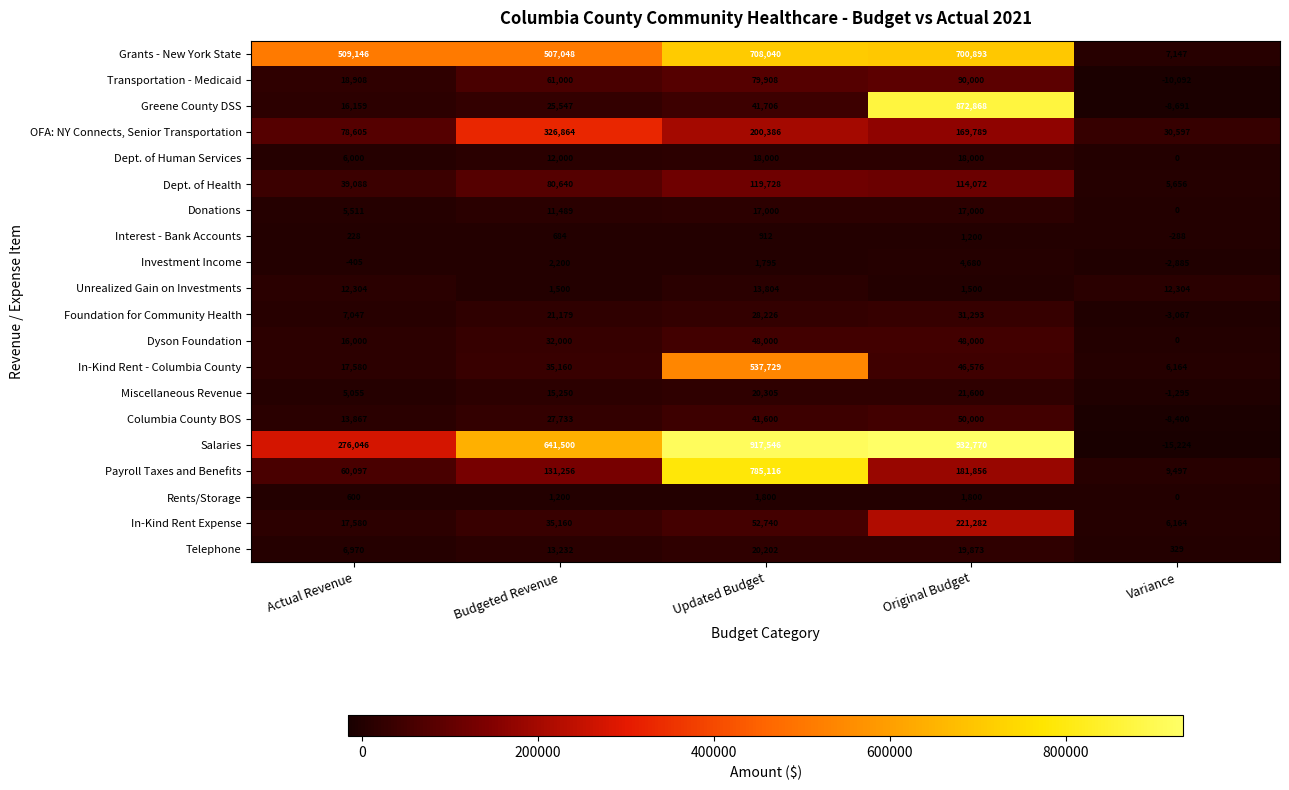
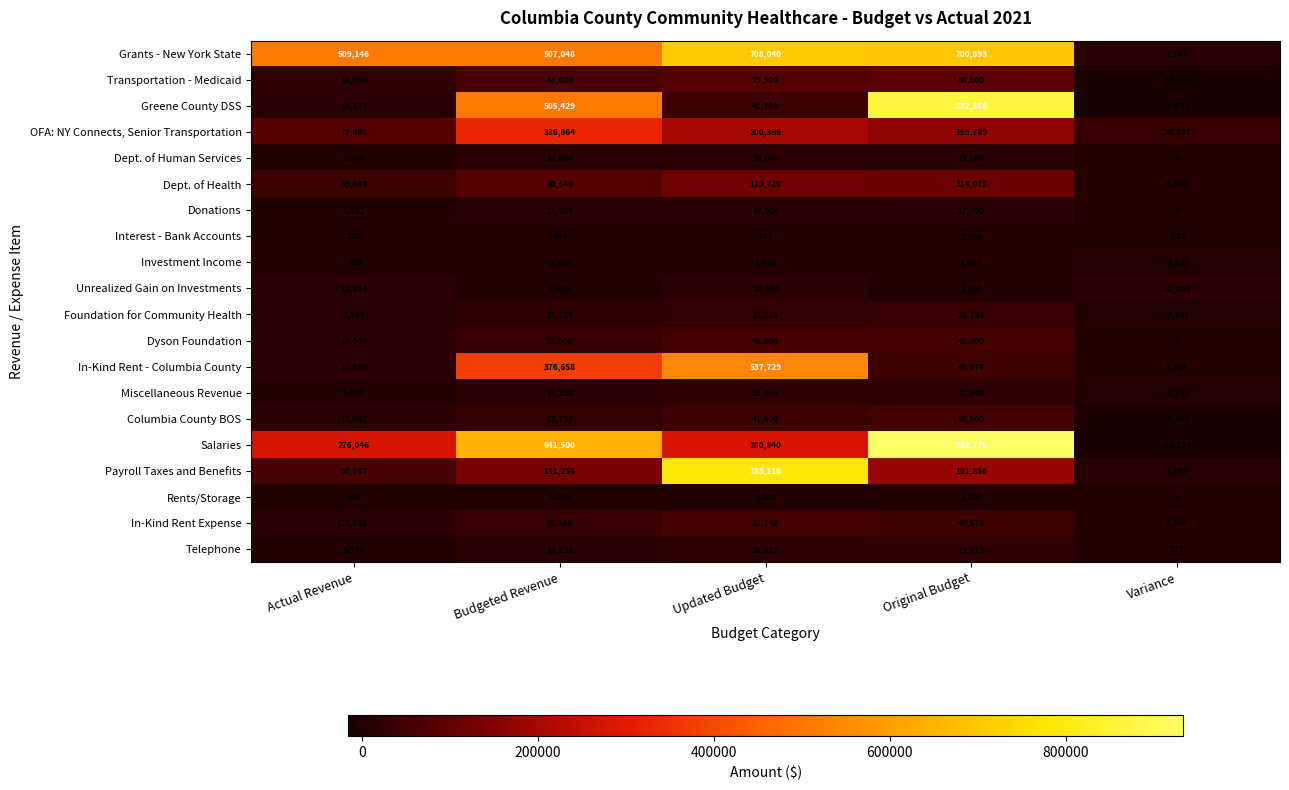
  {
    "Grants - New York State": {
      "Actual Revenue": "509,146",
      "Budgeted Revenue": "507,048",
      "Updated Budget": "708,040",
      "Original Budget": "700,893"
    },
    "Transportation - Medicaid": {
      "Budgeted Revenue": "61,000",
      "Updated Budget": "79,908",
      "Original Budget": "90,000"
    },
    "Greene County DSS": {
-     "Budgeted Revenue": "25,547",
+     "Budgeted Revenue": "505,429",
      "Updated Budget": "41,706",
      "Original Budget": "872,868"
    },
    "OFA: NY Connects, Senior Transportation": {
      "Actual Revenue": "78,605",
      "Budgeted Revenue": "326,864",
      "Updated Budget": "200,386",
      "Original Budget": "169,789",
      "Variance": "30,597"
    },
    "Dept. of Health": {
      "Actual Revenue": "39,088",
      "Budgeted Revenue": "80,640",
      "Updated Budget": "119,728",
      "Original Budget": "114,072"
    },
    "Foundation for Community Health": {
      "Updated Budget": "28,226",
      "Original Budget": "31,293"
    },
    "Dyson Foundation": {
      "Budgeted Revenue": "32,000",
      "Updated Budget": "48,000",
      "Original Budget": "48,000"
    },
    "In-Kind Rent - Columbia County": {
-     "Budgeted Revenue": "35,160",
+     "Budgeted Revenue": "376,658",
      "Updated Budget": "537,729",
      "Original Budget": "46,576"
    },
    "Columbia County BOS": {
      "Budgeted Revenue": "27,733",
      "Updated Budget": "41,600",
      "Original Budget": "50,000"
    },
    "Salaries": {
      "Actual Revenue": "276,046",
      "Budgeted Revenue": "641,500",
-     "Updated Budget": "917,546",
+     "Updated Budget": "280,840",
      "Original Budget": "932,770"
    },
    "Payroll Taxes and Benefits": {
      "Actual Revenue": "60,097",
      "Budgeted Revenue": "131,256",
      "Updated Budget": "785,116",
      "Original Budget": "181,856"
    },
    "In-Kind Rent Expense": {
      "Budgeted Revenue": "35,160",
      "Updated Budget": "52,740",
-     "Original Budget": "221,282"
+     "Original Budget": "46,576"
    }
  }
